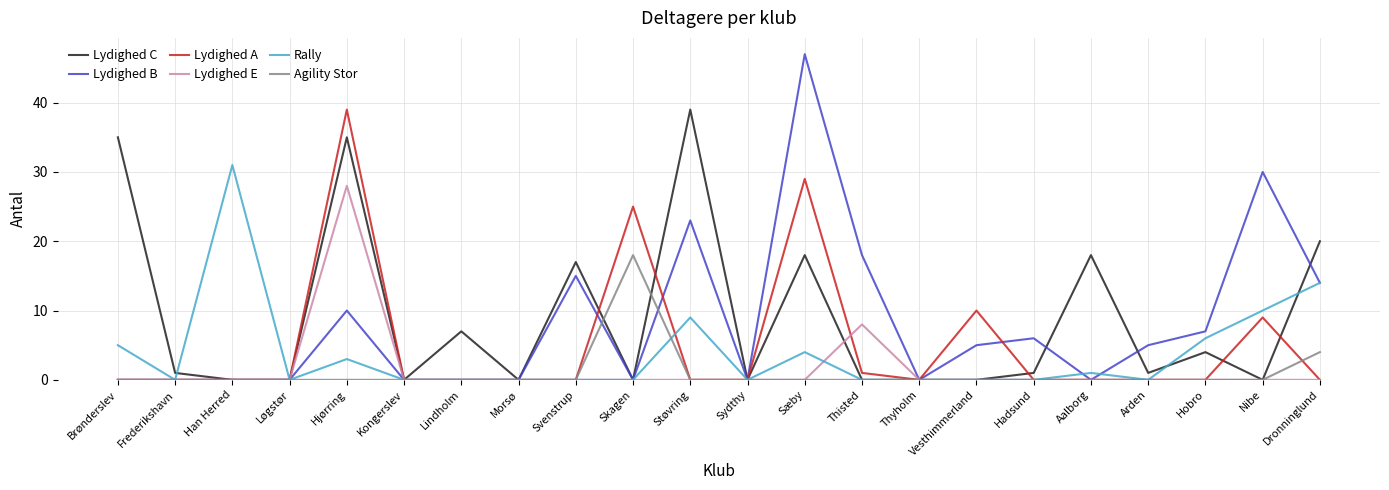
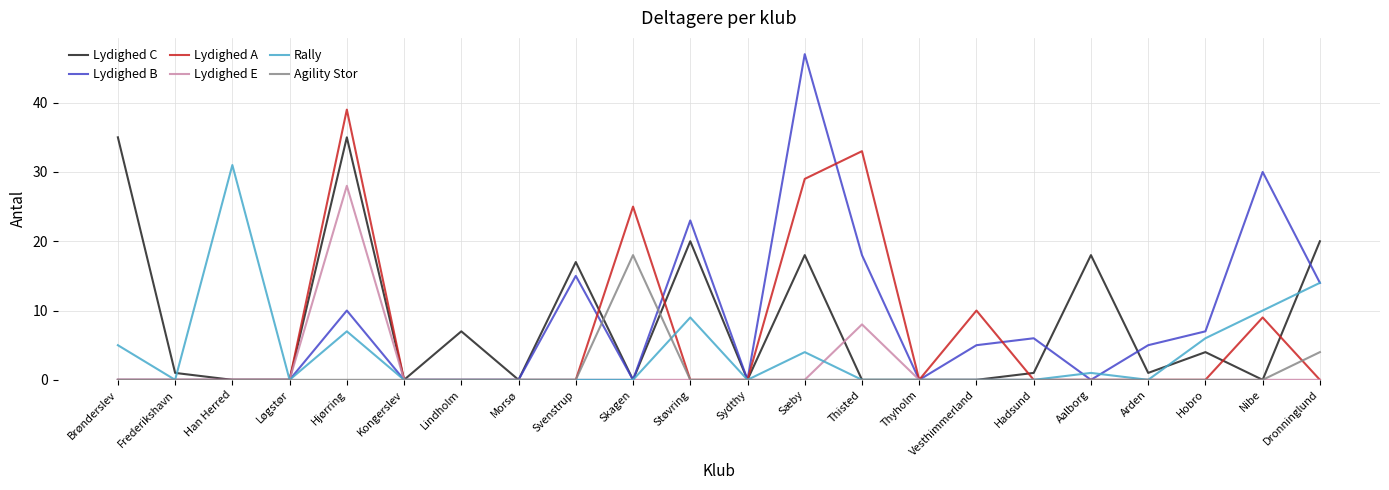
  {
    "Lydighed C": {
      "Brønderslev": 35,
      "Frederikshavn": 1,
      "Hjørring": 35,
      "Lindholm": 7,
      "Svenstrup": 17,
-     "Støvring": 39,
+     "Støvring": 20,
      "Sæby": 18,
      "Hadsund": 1,
      "Aalborg": 18,
      "Arden": 1,
      "Hobro": 4,
      "Dronninglund": 20
    },
    "Lydighed B": {
      "Hjørring": 10,
      "Svenstrup": 15,
      "Støvring": 23,
      "Sæby": 47,
      "Thisted": 18,
      "Vesthimmerland": 5,
      "Hadsund": 6,
      "Arden": 5,
      "Hobro": 7,
      "Nibe": 30
    },
    "Lydighed A": {
      "Hjørring": 39,
      "Skagen": 25,
      "Sæby": 29,
-     "Thisted": 1,
+     "Thisted": 33,
      "Vesthimmerland": 10,
      "Nibe": 9
    },
    "Lydighed E": {
      "Hjørring": 28,
      "Thisted": 8
    },
    "Rally": {
      "Brønderslev": 5,
      "Han Herred": 31,
-     "Hjørring": 3,
+     "Hjørring": 7,
      "Støvring": 9,
      "Sæby": 4,
      "Aalborg": 1,
      "Hobro": 6,
      "Nibe": 10
    },
    "Agility Stor": {
      "Hjørring": 0,
      "Skagen": 18,
      "Dronninglund": 4
    }
  }
